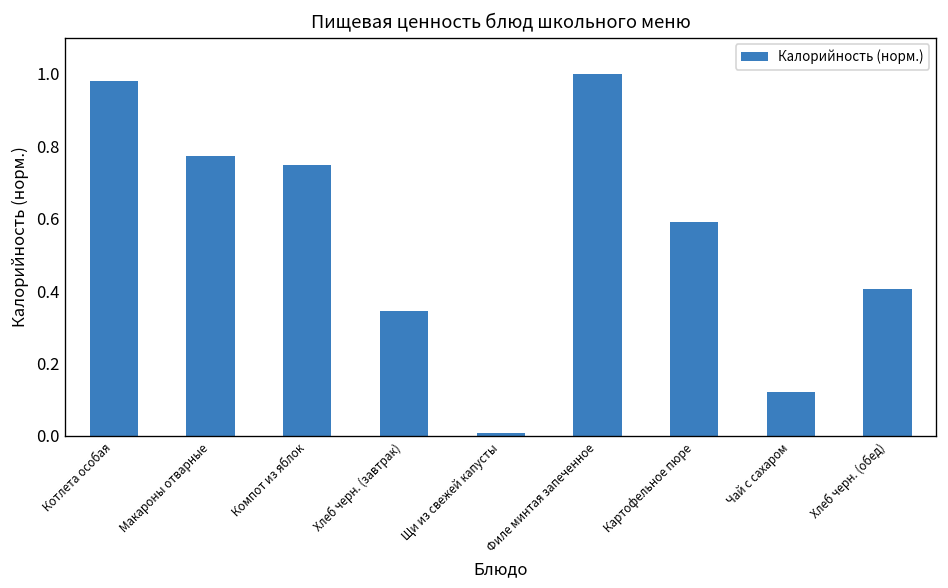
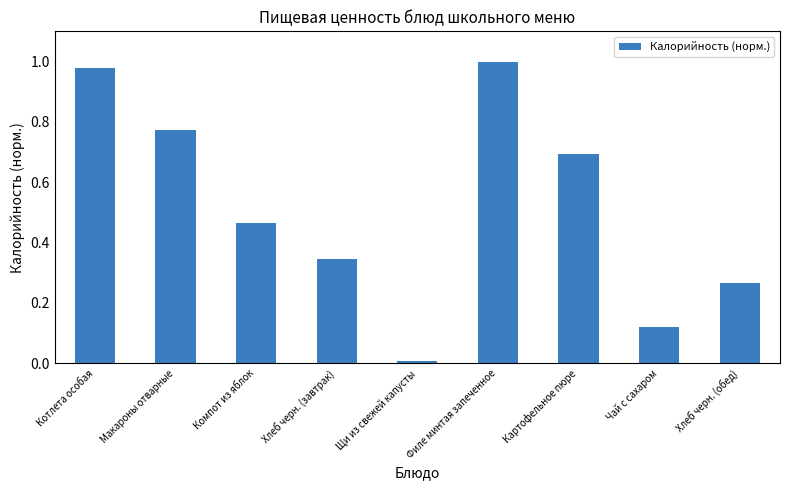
  {
    "Котлета особая": 0.98,
    "Макароны отварные": 0.77,
-   "Компот из яблок": 0.75,
+   "Компот из яблок": 0.47,
    "Хлеб черн. (завтрак)": 0.34,
    "Филе минтая запеченное": 1.00,
-   "Картофельное пюре": 0.59,
+   "Картофельное пюре": 0.69,
    "Чай с сахаром": 0.12,
-   "Хлеб черн. (обед)": 0.40
+   "Хлеб черн. (обед)": 0.27
  }
